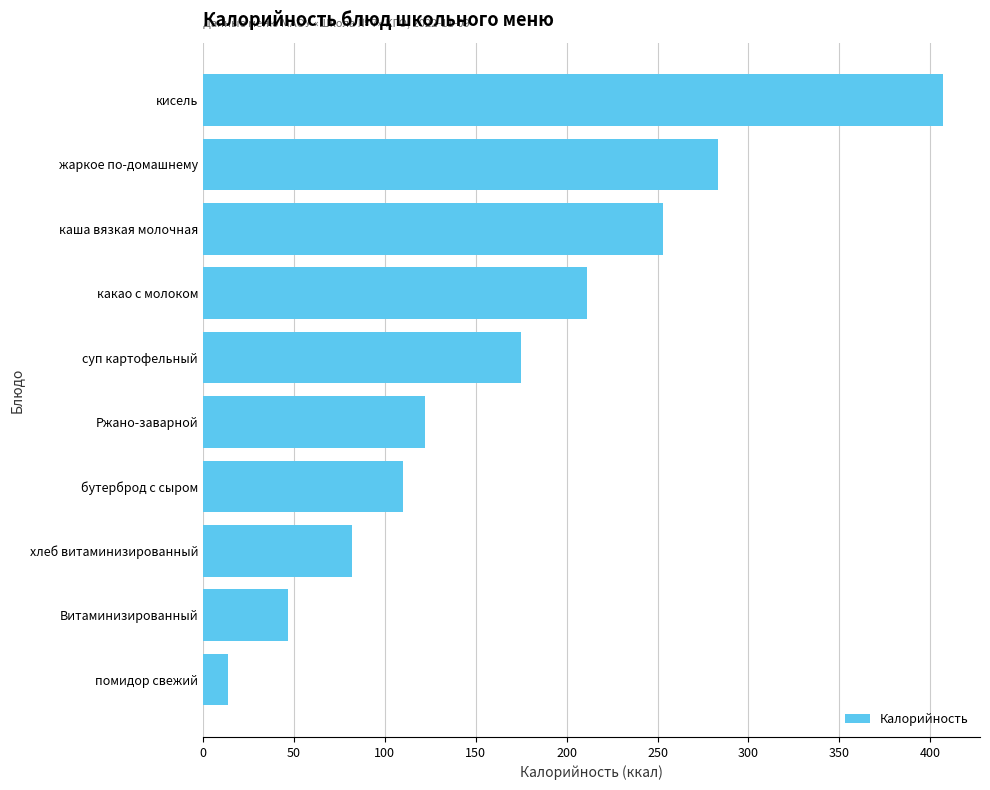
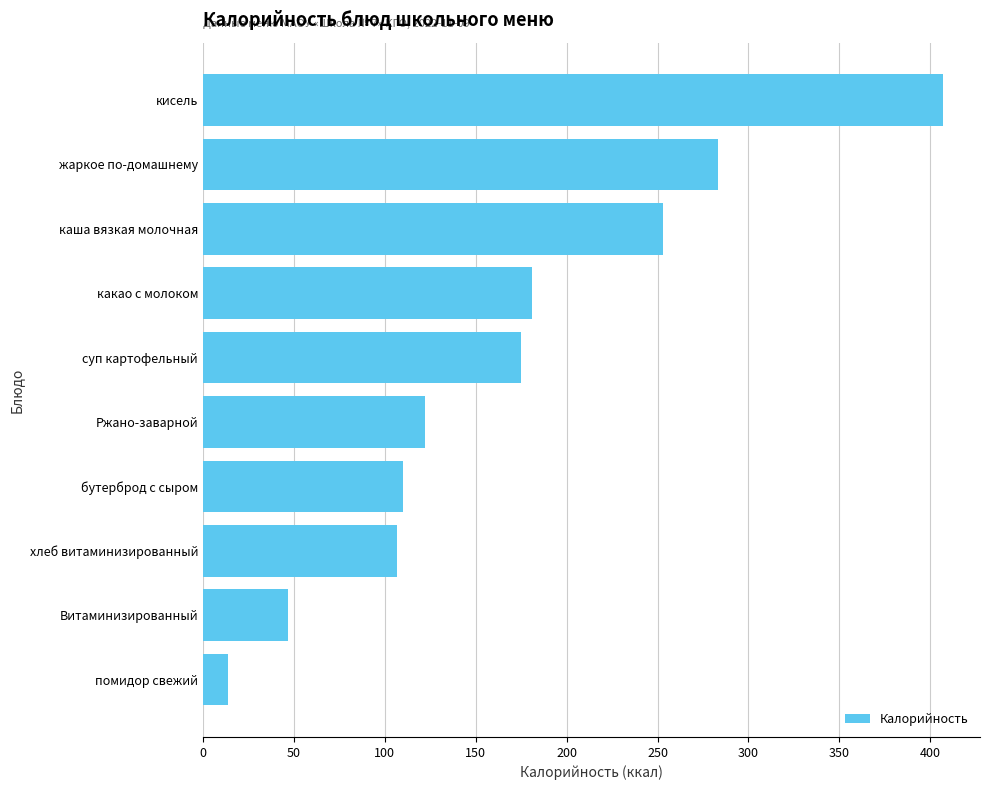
  {
    "кисель": 407,
    "жаркое по-домашнему": 283,
    "каша вязкая молочная": 253,
-   "какао с молоком": 211,
+   "какао с молоком": 181,
    "суп картофельный": 175,
    "Ржано-заварной": 122,
    "бутерброд с сыром": 110,
-   "хлеб витаминизированный": 82,
+   "хлеб витаминизированный": 107,
    "Витаминизированный": 47,
    "помидор свежий": 14
  }
